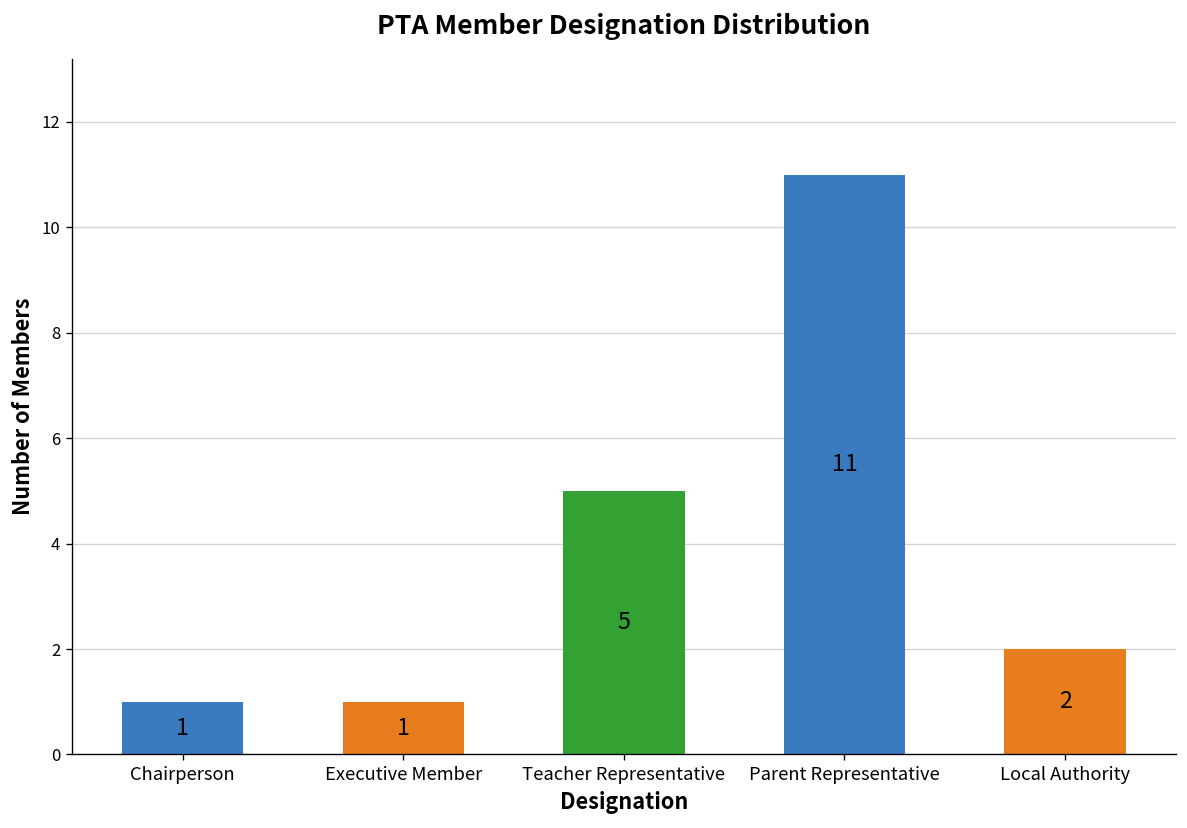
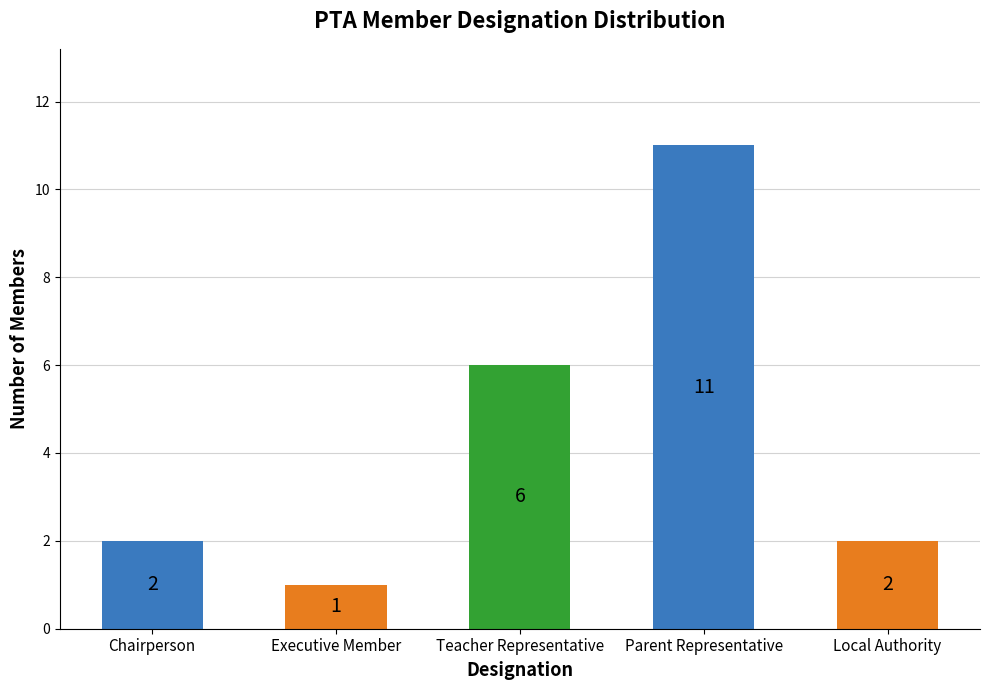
  {
-   "Chairperson": 1,
+   "Chairperson": 2,
    "Executive Member": 1,
-   "Teacher Representative": 5,
+   "Teacher Representative": 6,
    "Parent Representative": 11,
    "Local Authority": 2
  }
